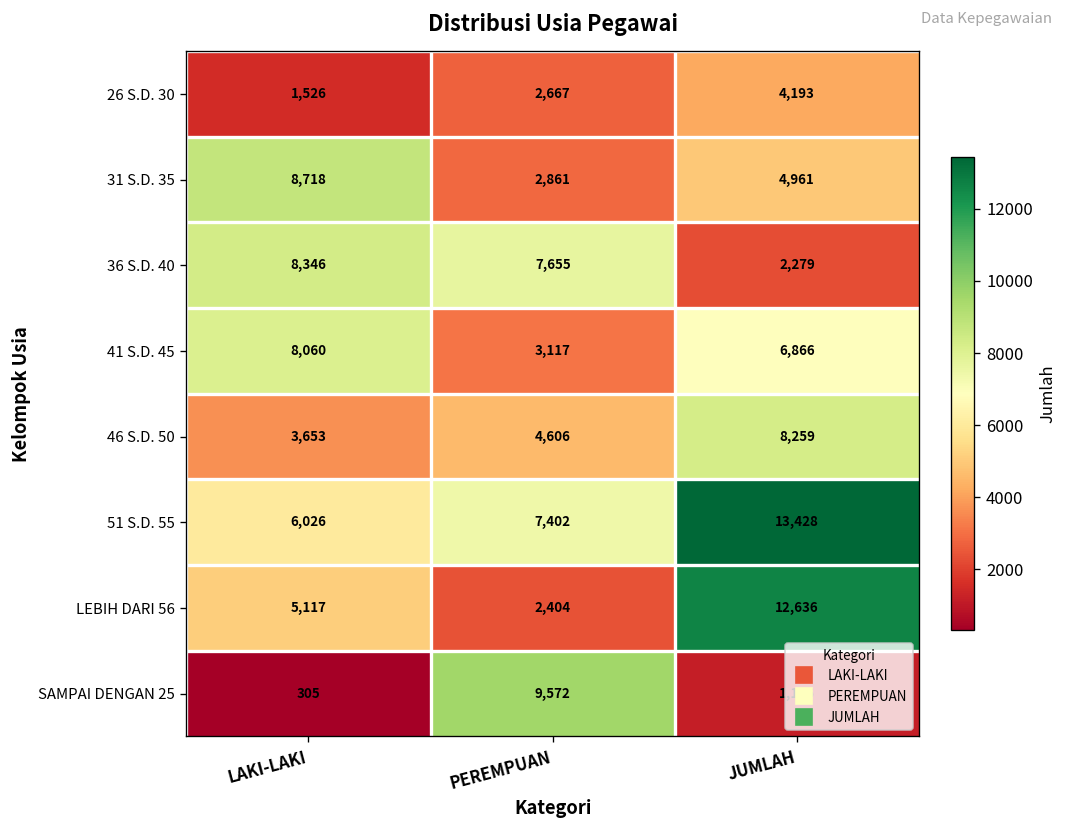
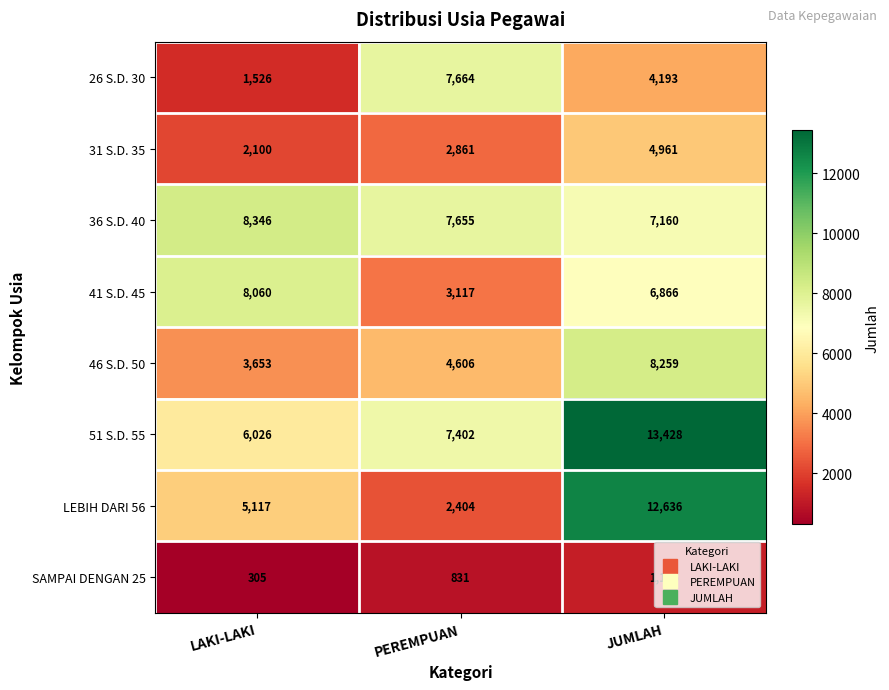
  {
    "26 S.D. 30": {
      "LAKI-LAKI": "1,526",
-     "PEREMPUAN": "2,667",
+     "PEREMPUAN": "7,664",
      "JUMLAH": "4,193"
    },
    "31 S.D. 35": {
-     "LAKI-LAKI": "8,718",
+     "LAKI-LAKI": "2,100",
      "PEREMPUAN": "2,861",
      "JUMLAH": "4,961"
    },
    "36 S.D. 40": {
      "LAKI-LAKI": "8,346",
      "PEREMPUAN": "7,655",
-     "JUMLAH": "2,279"
+     "JUMLAH": "7,160"
    },
    "41 S.D. 45": {
      "LAKI-LAKI": "8,060",
      "PEREMPUAN": "3,117",
      "JUMLAH": "6,866"
    },
    "46 S.D. 50": {
      "LAKI-LAKI": "3,653",
      "PEREMPUAN": "4,606",
      "JUMLAH": "8,259"
    },
    "51 S.D. 55": {
      "LAKI-LAKI": "6,026",
      "PEREMPUAN": "7,402",
      "JUMLAH": "13,428"
    },
    "LEBIH DARI 56": {
      "LAKI-LAKI": "5,117",
      "PEREMPUAN": "2,404",
      "JUMLAH": "12,636"
    },
    "SAMPAI DENGAN 25": {
      "LAKI-LAKI": "305",
-     "PEREMPUAN": "9,572"
+     "PEREMPUAN": "831"
    }
  }
